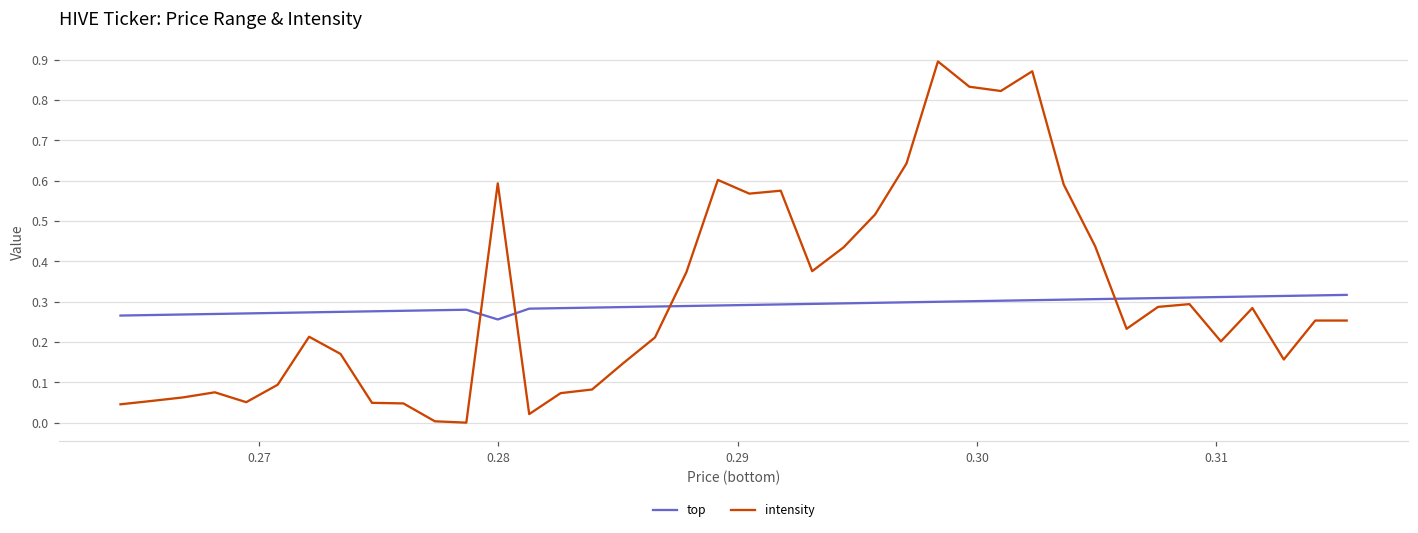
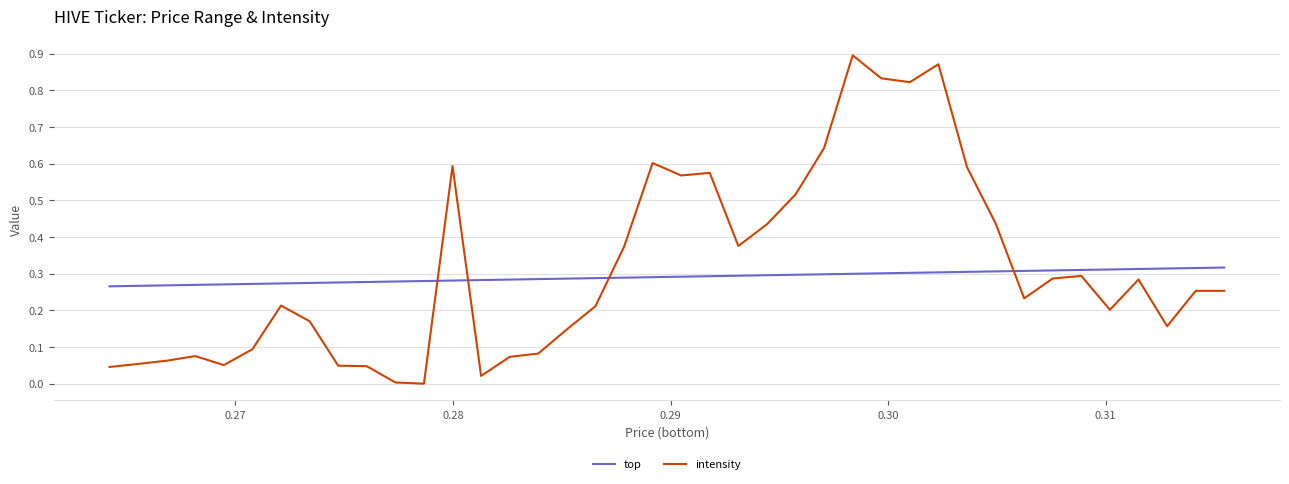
  {
    "top": {
-     "0.28": 0.26
+     "0.28": 0.28
    },
    "intensity": {
      "0.28": 0.59
    }
  }
